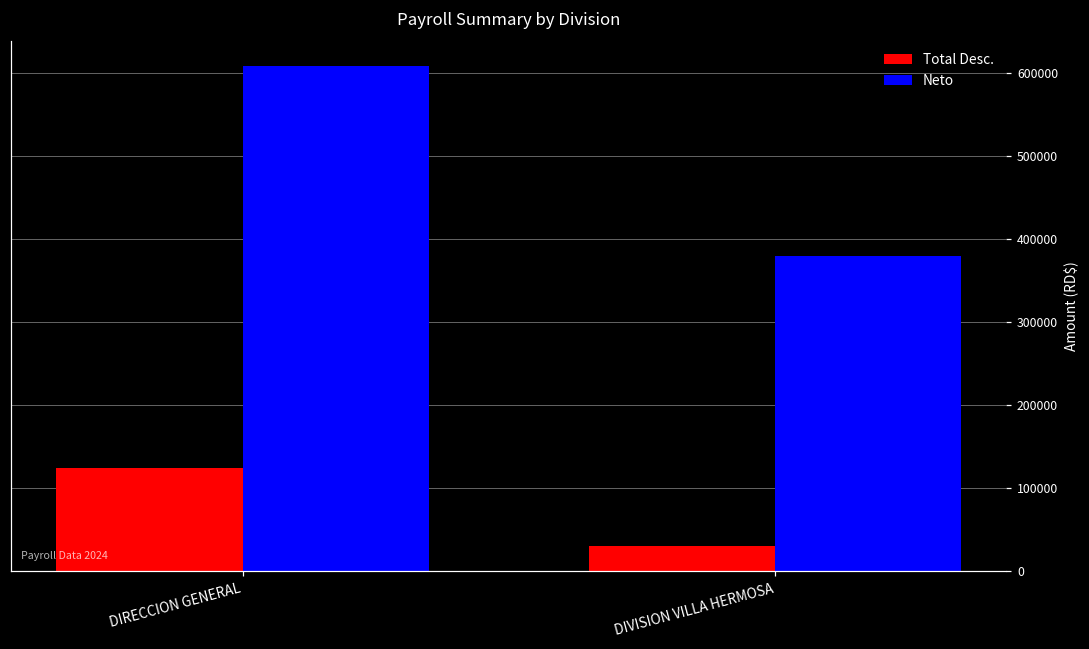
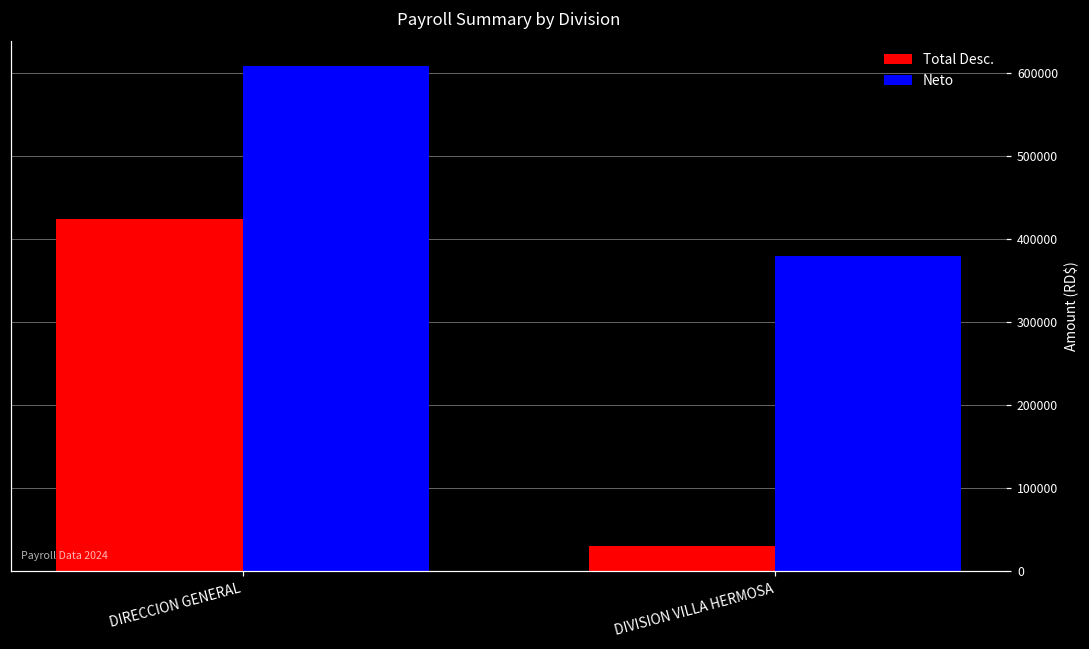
  {
    "Total Desc.": {
-     "DIRECCION GENERAL": 120000,
+     "DIRECCION GENERAL": 420000,
      "DIVISION VILLA HERMOSA": 30000
    },
    "Neto": {
      "DIRECCION GENERAL": 610000,
      "DIVISION VILLA HERMOSA": 380000
    }
  }
